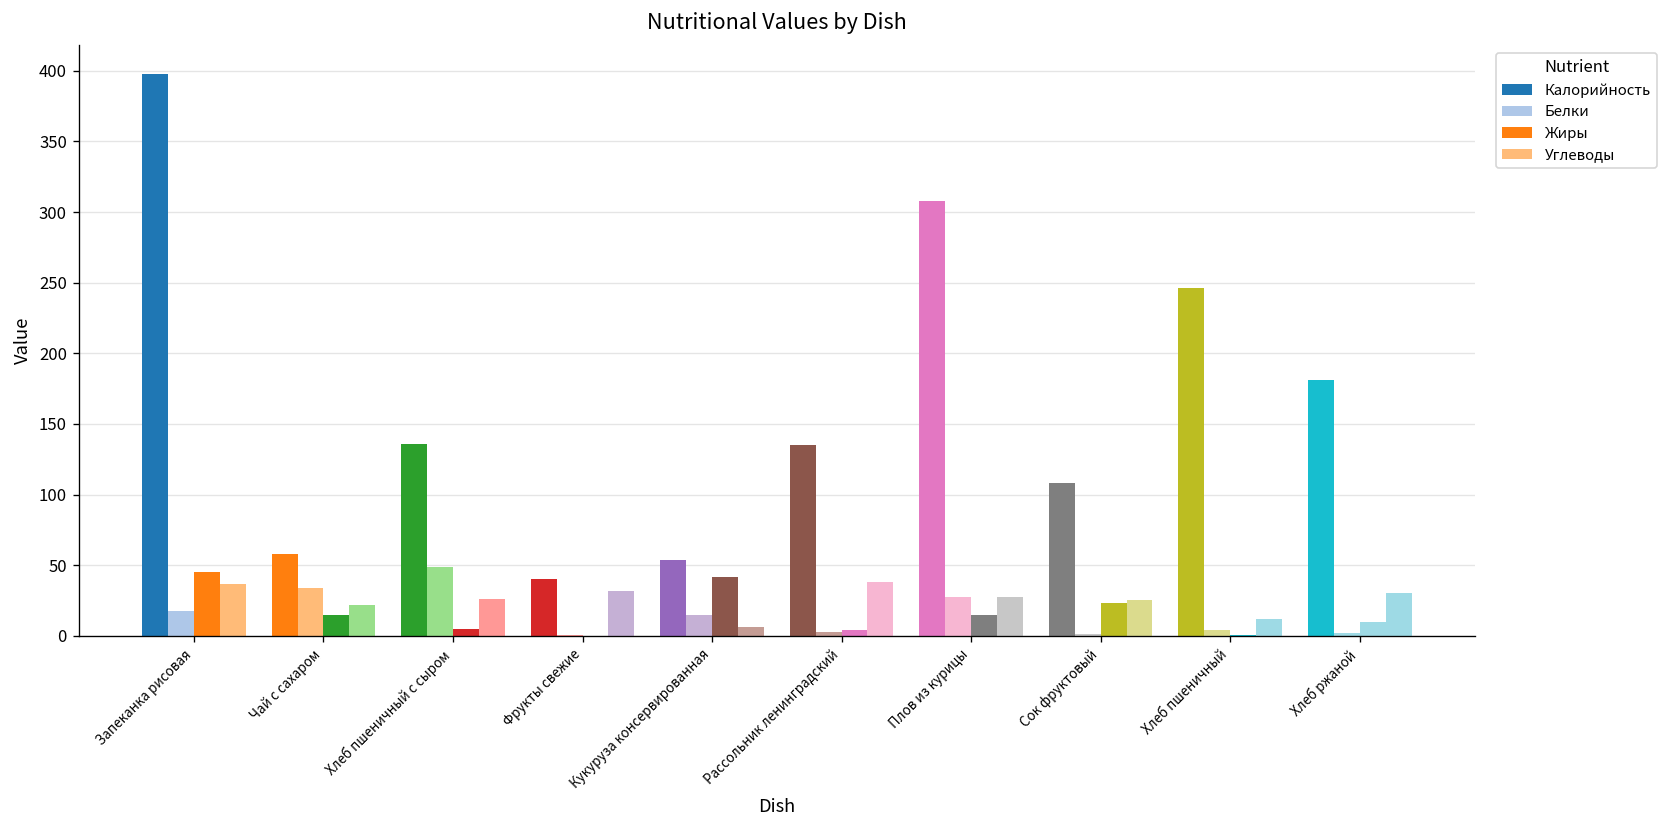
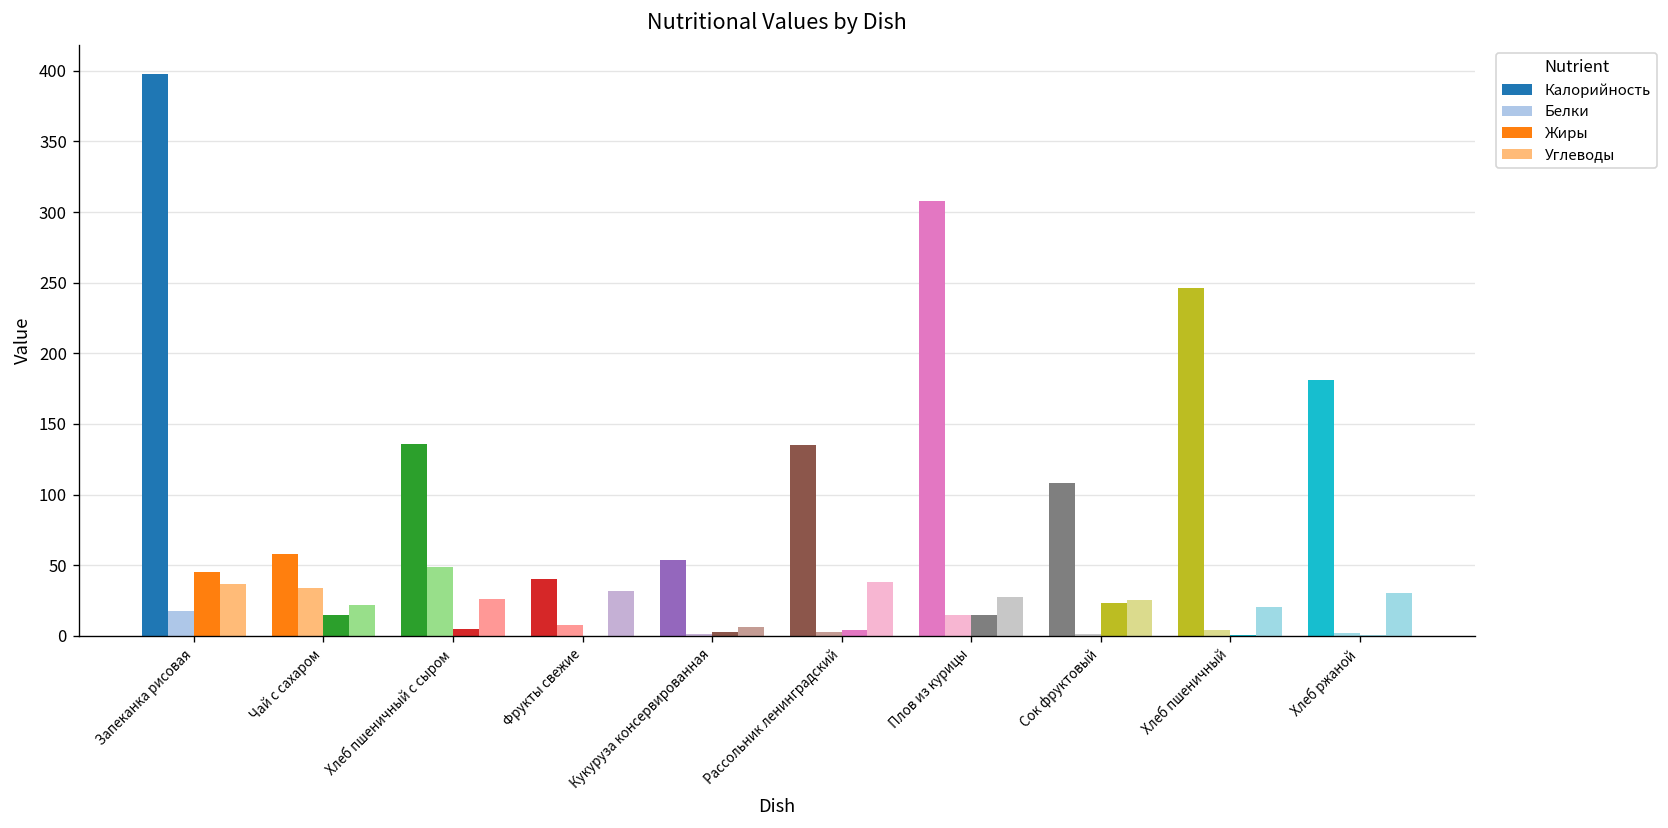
  {
    "Калорийность": {
      "Запеканка рисовая": 398,
      "Чай с сахаром": 58,
      "Хлеб пшеничный с сыром": 136,
      "Фрукты свежие": 40,
      "Кукуруза консервированная": 54,
      "Рассольник ленинградский": 135,
      "Плов из курицы": 308,
      "Сок фруктовый": 108,
      "Хлеб пшеничный": 246,
      "Хлеб ржаной": 181
    },
    "Белки": {
      "Запеканка рисовая": 18,
      "Чай с сахаром": 34,
      "Хлеб пшеничный с сыром": 49,
-     "Фрукты свежие": 0,
-     "Кукуруза консервированная": 15,
+     "Фрукты свежие": 7,
+     "Кукуруза консервированная": 1,
      "Рассольник ленинградский": 3,
-     "Плов из курицы": 28,
+     "Плов из курицы": 15,
      "Хлеб пшеничный": 4,
      "Хлеб ржаной": 2
    },
    "Жиры": {
      "Запеканка рисовая": 45,
      "Чай с сахаром": 15,
      "Хлеб пшеничный с сыром": 5,
      "Фрукты свежие": 0,
-     "Кукуруза консервированная": 42,
+     "Кукуруза консервированная": 2,
      "Рассольник ленинградский": 5,
      "Плов из курицы": 15,
      "Сок фруктовый": 23,
-     "Хлеб ржаной": 10
+     "Хлеб ржаной": 0
    },
    "Углеводы": {
      "Запеканка рисовая": 37,
      "Чай с сахаром": 22,
      "Хлеб пшеничный с сыром": 26,
      "Фрукты свежие": 32,
      "Кукуруза консервированная": 6,
      "Рассольник ленинградский": 38,
      "Плов из курицы": 27,
      "Сок фруктовый": 26,
-     "Хлеб пшеничный": 12,
+     "Хлеб пшеничный": 21,
      "Хлеб ржаной": 31
    }
  }
